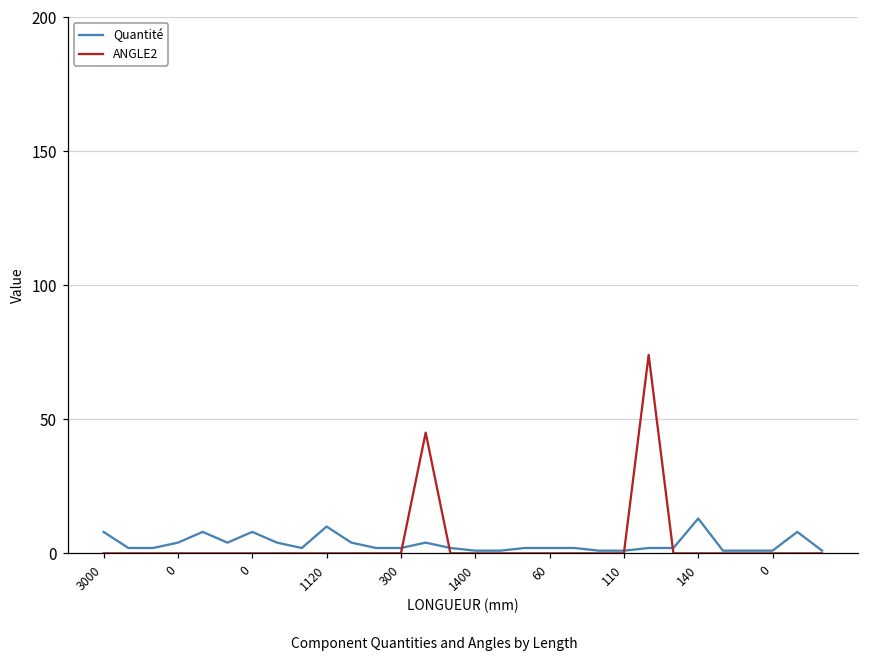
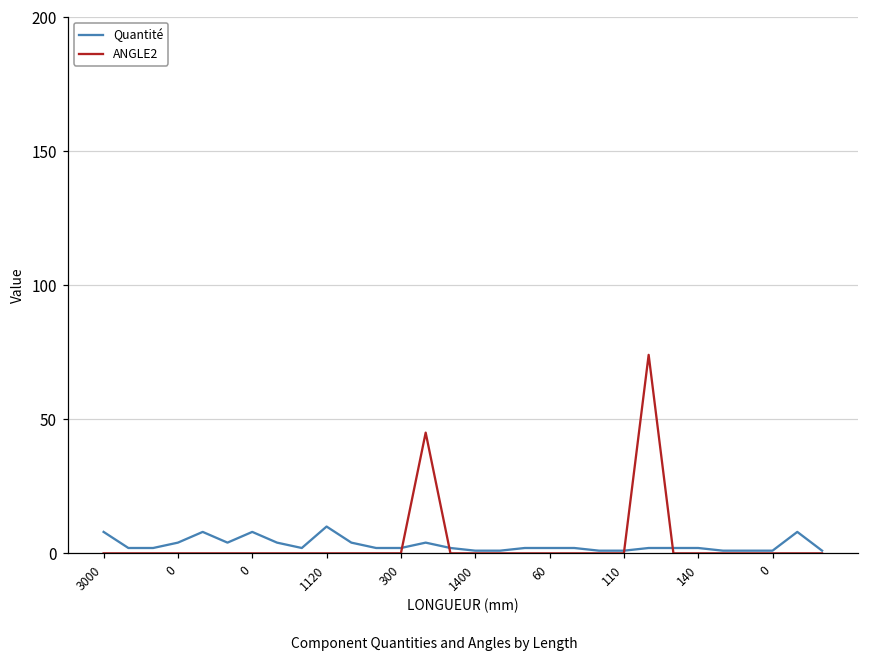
  {
    "Quantité": {
      "3000": 8,
      "1120": 10,
      "300": 2,
      "60": 2,
-     "140": 13
+     "140": 2
    },
    "ANGLE2": {
      "3000": 0,
      "1120": 0,
      "300": 0,
      "60": 0,
      "140": 0
    }
  }
